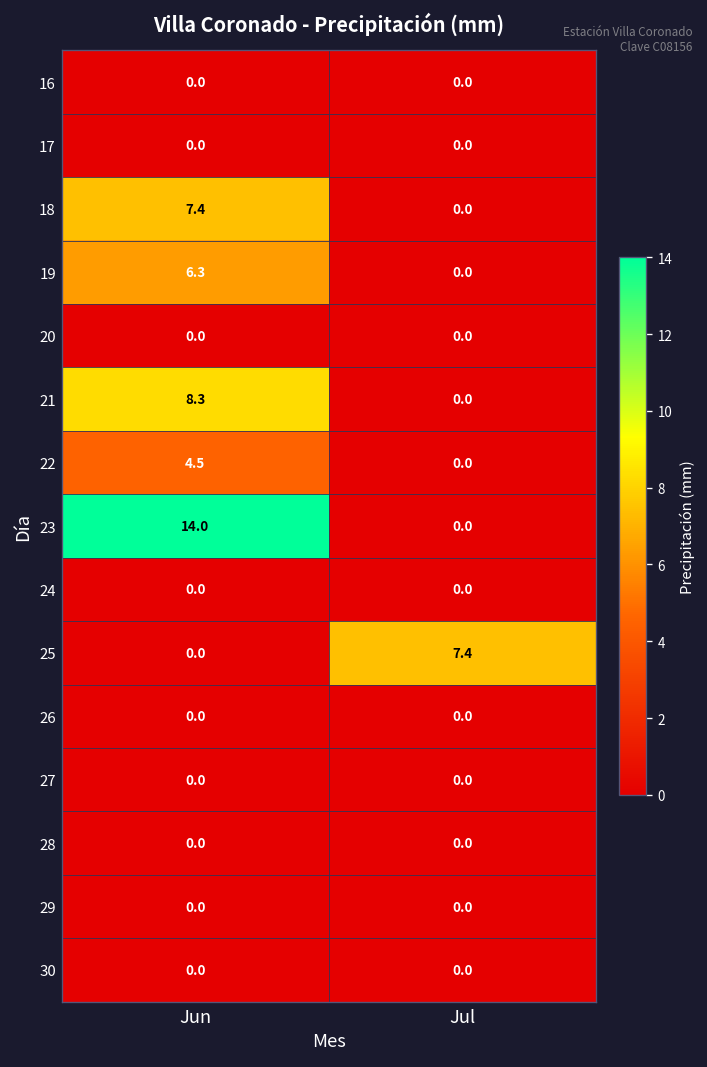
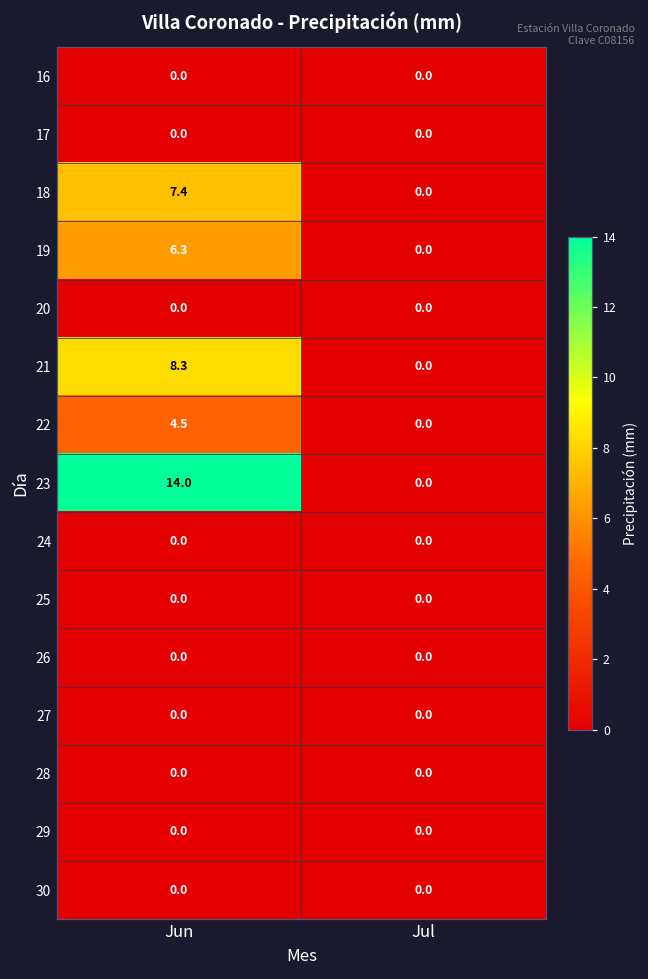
  {
    "16": {
      "Jun": 0.0,
      "Jul": 0.0
    },
    "17": {
      "Jun": 0.0,
      "Jul": 0.0
    },
    "18": {
      "Jun": 7.4,
      "Jul": 0.0
    },
    "19": {
      "Jun": 6.3,
      "Jul": 0.0
    },
    "20": {
      "Jun": 0.0,
      "Jul": 0.0
    },
    "21": {
      "Jun": 8.3,
      "Jul": 0.0
    },
    "22": {
      "Jun": 4.5,
      "Jul": 0.0
    },
    "23": {
      "Jun": 14.0,
      "Jul": 0.0
    },
    "24": {
      "Jun": 0.0,
      "Jul": 0.0
    },
    "25": {
      "Jun": 0.0,
-     "Jul": 7.4
+     "Jul": 0.0
    },
    "26": {
      "Jun": 0.0,
      "Jul": 0.0
    },
    "27": {
      "Jun": 0.0,
      "Jul": 0.0
    },
    "28": {
      "Jun": 0.0,
      "Jul": 0.0
    },
    "29": {
      "Jun": 0.0,
      "Jul": 0.0
    },
    "30": {
      "Jun": 0.0,
      "Jul": 0.0
    }
  }
